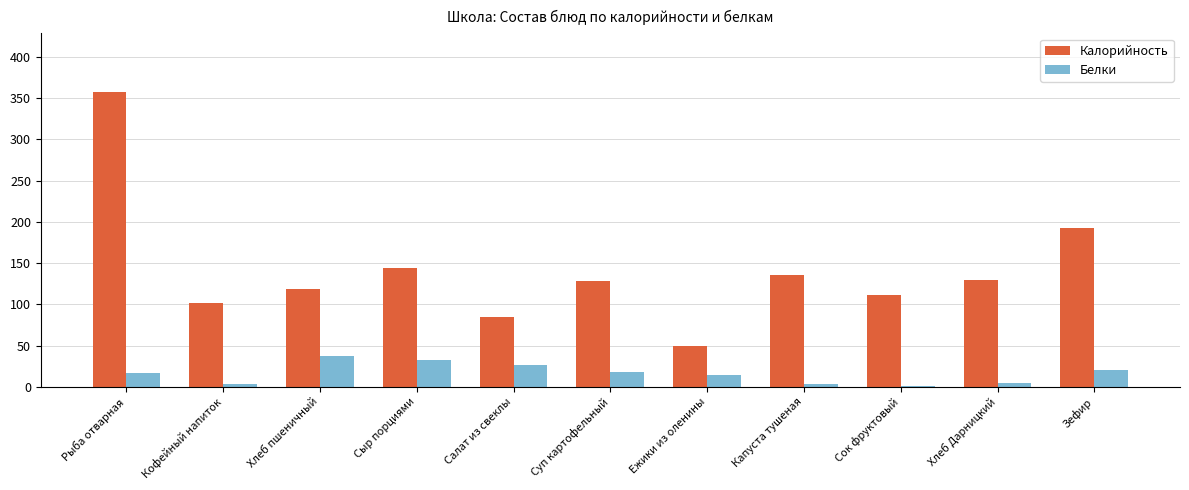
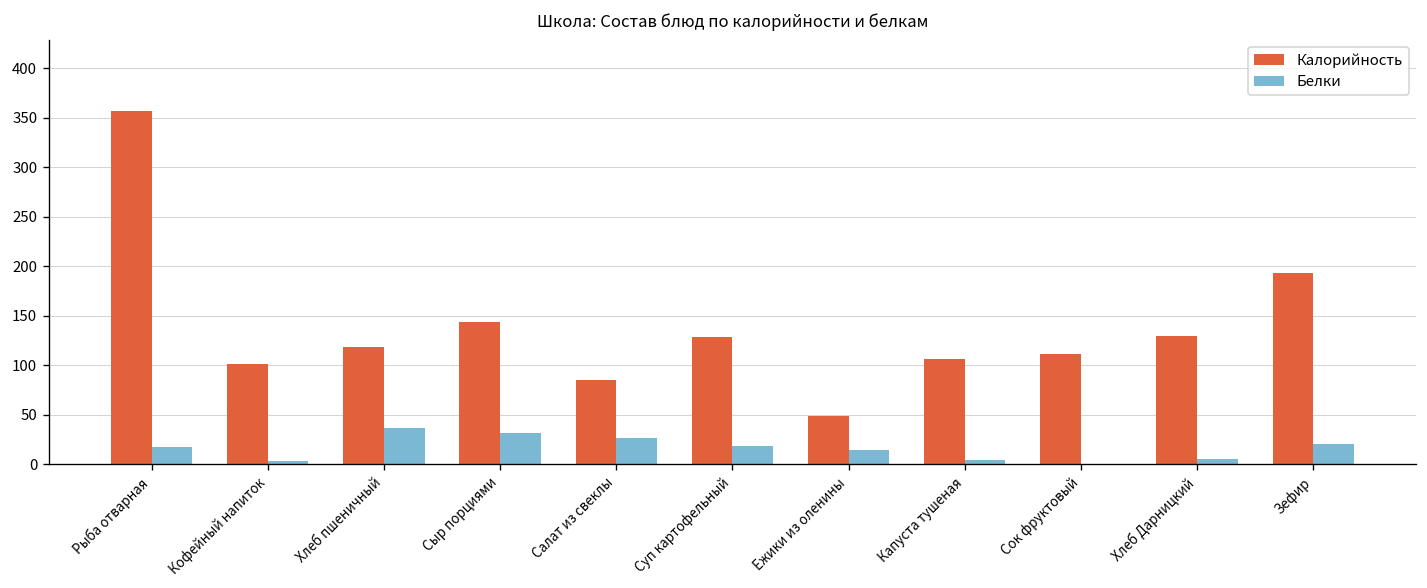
  {
    "Калорийность": {
      "Рыба отварная": 360,
      "Кофейный напиток": 100,
      "Хлеб пшеничный": 120,
      "Сыр порциями": 140,
      "Салат из свеклы": 90,
      "Суп картофельный": 130,
      "Ежики из оленины": 50,
-     "Капуста тушеная": 140,
+     "Капуста тушеная": 110,
      "Сок фруктовый": 110,
      "Хлеб Дарницкий": 130,
      "Зефир": 190
    },
    "Белки": {
      "Рыба отварная": 20,
      "Кофейный напиток": 0,
      "Хлеб пшеничный": 40,
      "Сыр порциями": 30,
      "Салат из свеклы": 30,
      "Суп картофельный": 20,
      "Ежики из оленины": 10,
      "Капуста тушеная": 0,
      "Хлеб Дарницкий": 10,
      "Зефир": 20
    }
  }
